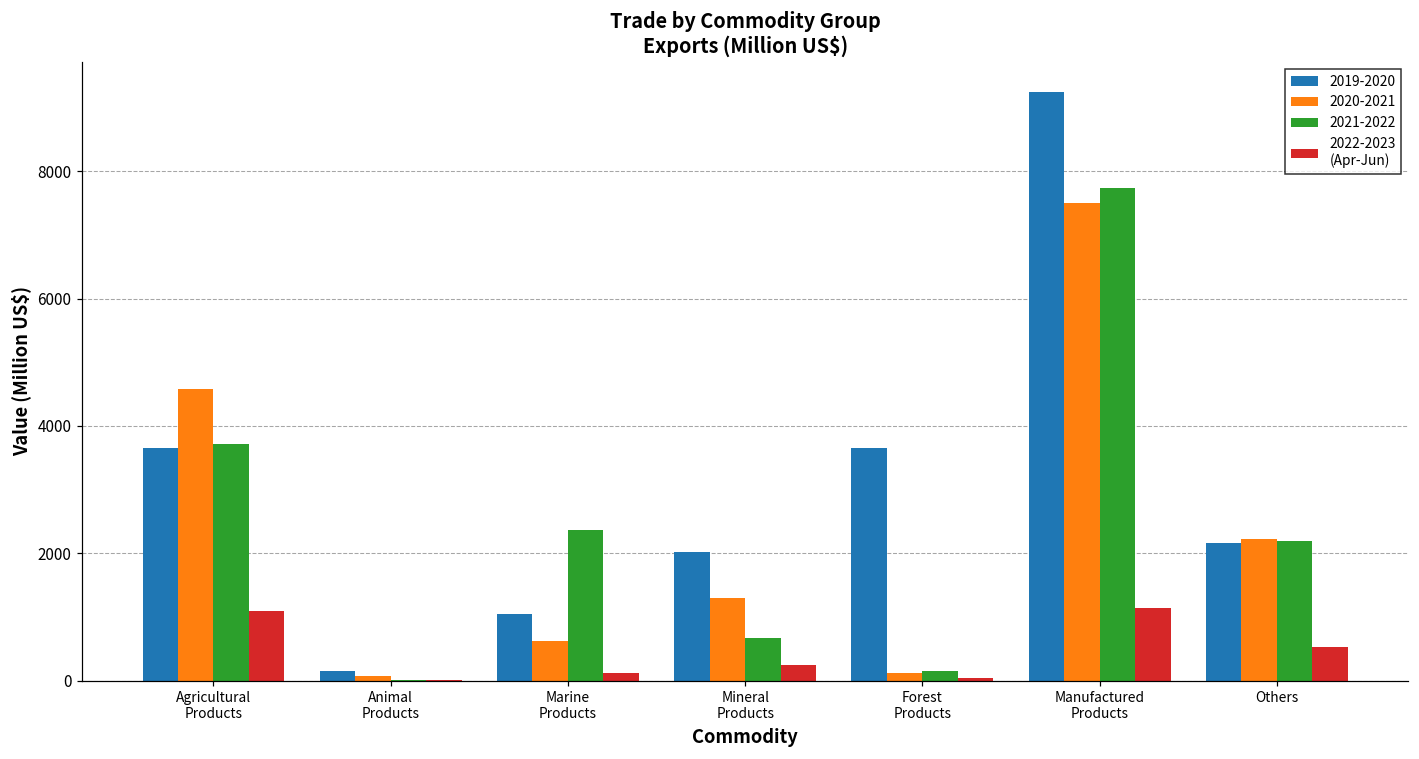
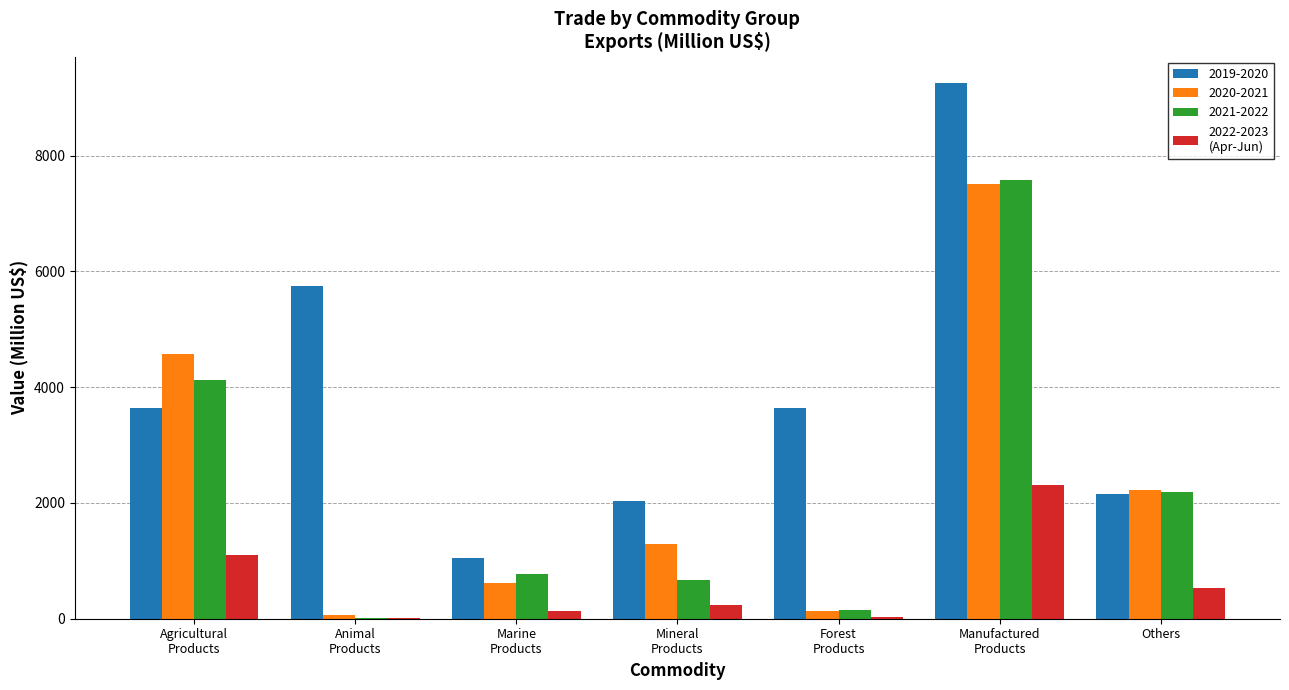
  {
    "2019-2020": {
      "Agricultural Products": 3600,
-     "Animal Products": 100,
+     "Animal Products": 5700,
      "Marine Products": 1000,
      "Mineral Products": 2000,
      "Forest Products": 3600,
      "Manufactured Products": 9200,
      "Others": 2200
    },
    "2020-2021": {
      "Agricultural Products": 4600,
      "Animal Products": 100,
      "Marine Products": 600,
      "Mineral Products": 1300,
      "Forest Products": 100,
      "Manufactured Products": 7500,
      "Others": 2200
    },
    "2021-2022": {
-     "Agricultural Products": 3700,
-     "Marine Products": 2400,
+     "Agricultural Products": 4100,
+     "Marine Products": 800,
      "Mineral Products": 700,
      "Forest Products": 100,
-     "Manufactured Products": 7700,
+     "Manufactured Products": 7600,
      "Others": 2200
    },
    "2022-2023 (Apr-Jun)": {
      "Agricultural Products": 1100,
      "Marine Products": 100,
      "Mineral Products": 200,
-     "Manufactured Products": 1100,
+     "Manufactured Products": 2300,
      "Others": 500
    }
  }
